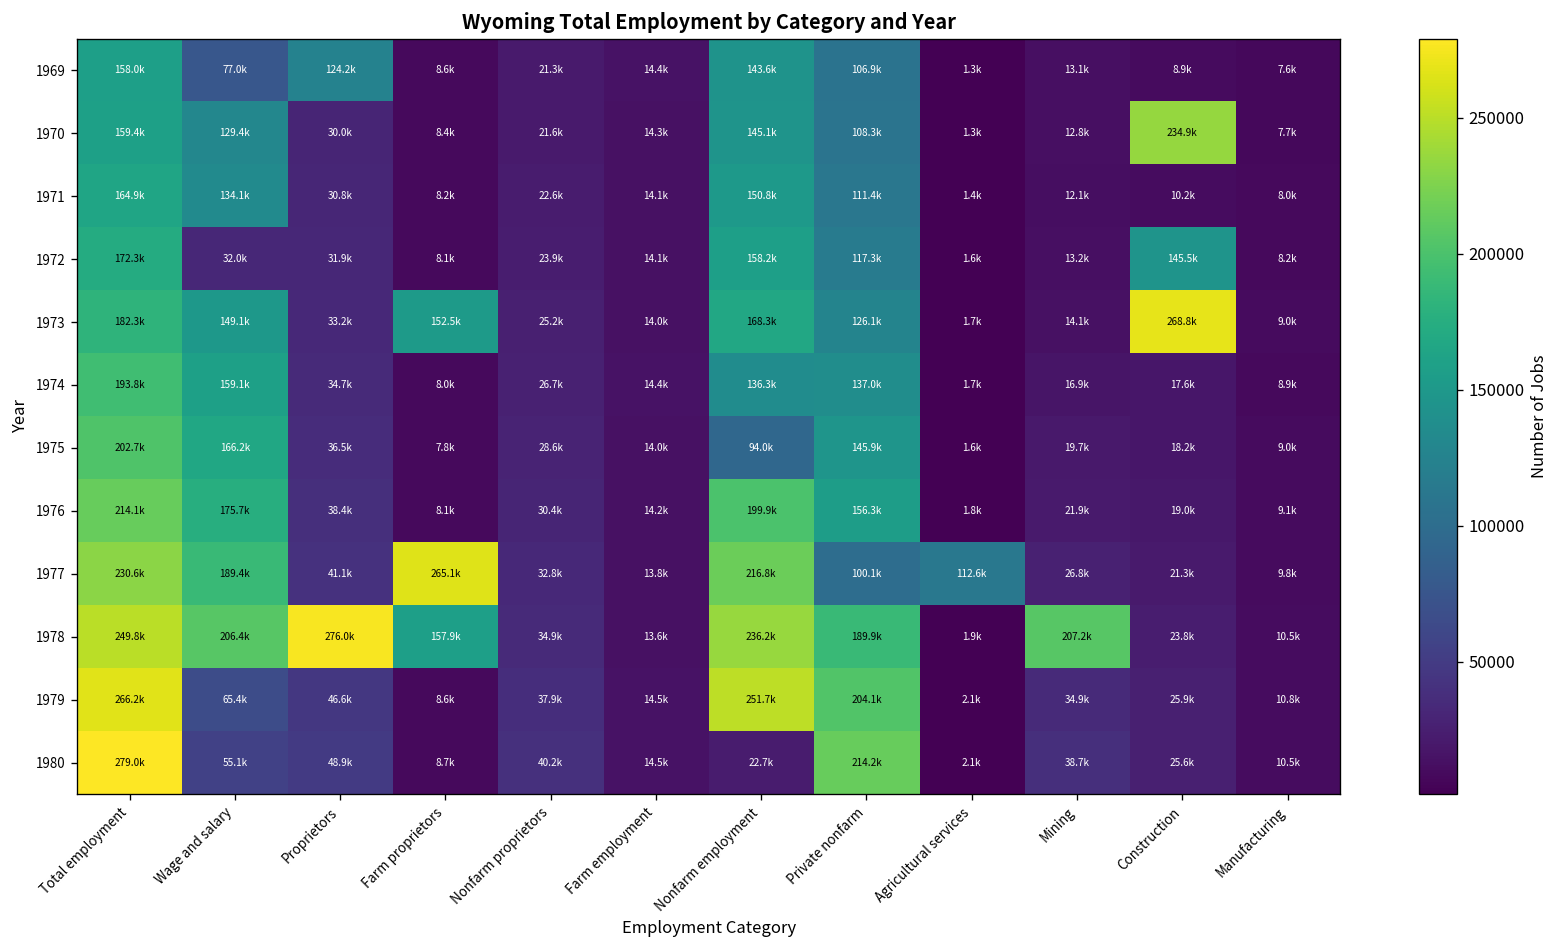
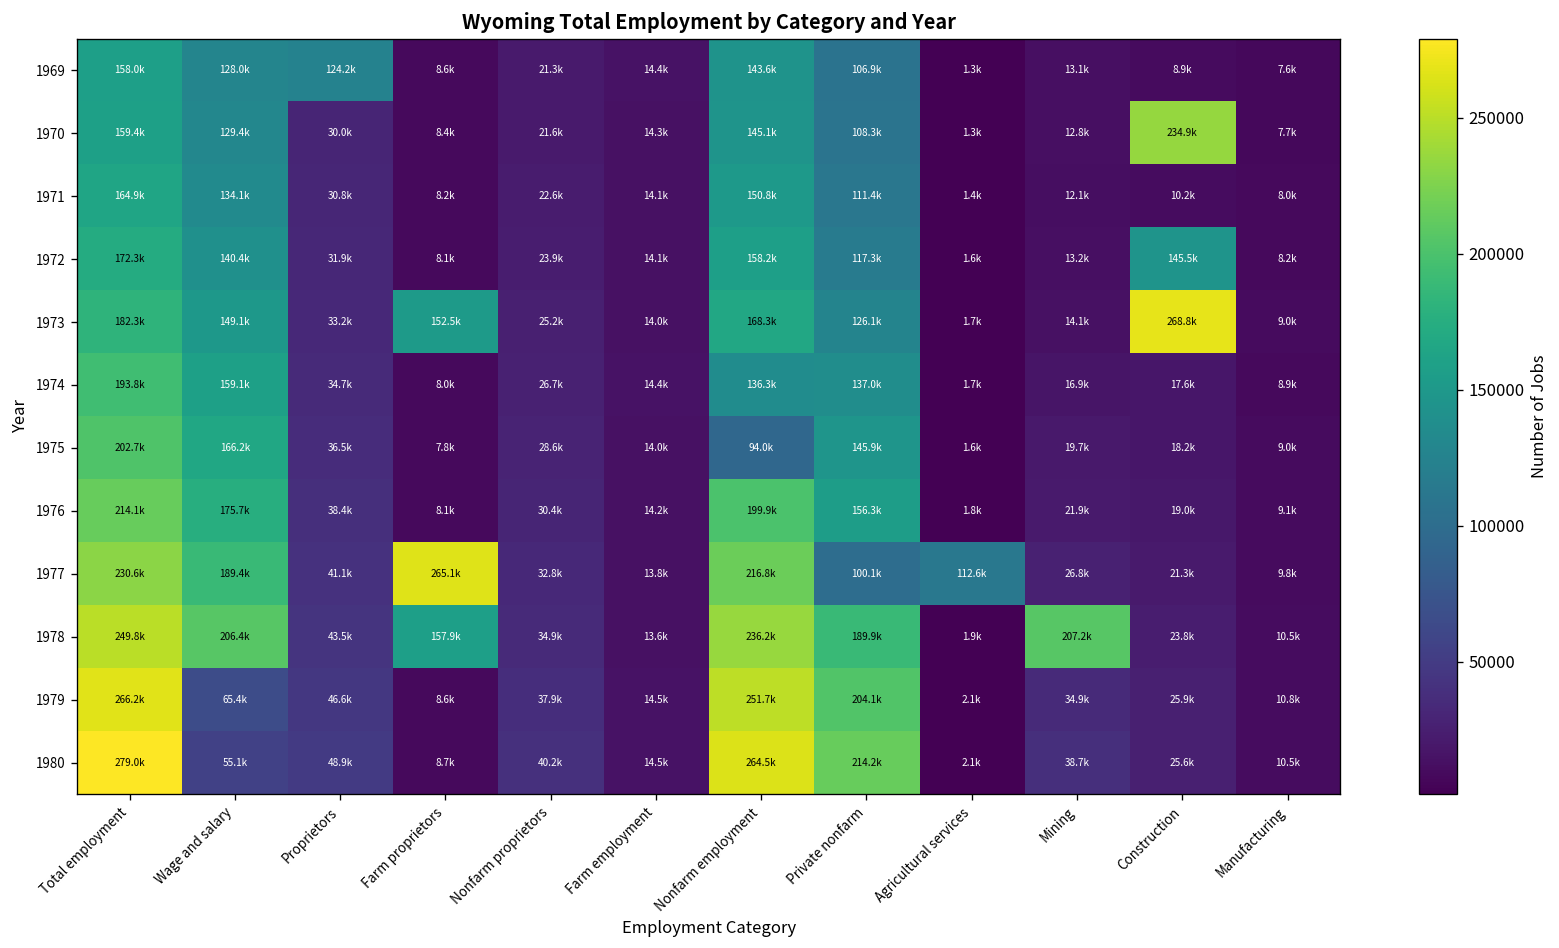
  {
    "1969": {
      "Total employment": "158.0k",
-     "Wage and salary": "77.0k",
+     "Wage and salary": "128.0k",
      "Proprietors": "124.2k",
      "Farm proprietors": "8.6k",
      "Nonfarm proprietors": "21.3k",
      "Farm employment": "14.4k",
      "Nonfarm employment": "143.6k",
      "Private nonfarm": "106.9k",
      "Agricultural services": "1.3k",
      "Mining": "13.1k",
      "Construction": "8.9k",
      "Manufacturing": "7.6k"
    },
    "1970": {
      "Total employment": "159.4k",
      "Wage and salary": "129.4k",
      "Proprietors": "30.0k",
      "Farm proprietors": "8.4k",
      "Nonfarm proprietors": "21.6k",
      "Farm employment": "14.3k",
      "Nonfarm employment": "145.1k",
      "Private nonfarm": "108.3k",
      "Agricultural services": "1.3k",
      "Mining": "12.8k",
      "Construction": "234.9k",
      "Manufacturing": "7.7k"
    },
    "1971": {
      "Total employment": "164.9k",
      "Wage and salary": "134.1k",
      "Proprietors": "30.8k",
      "Farm proprietors": "8.2k",
      "Nonfarm proprietors": "22.6k",
      "Farm employment": "14.1k",
      "Nonfarm employment": "150.8k",
      "Private nonfarm": "111.4k",
      "Agricultural services": "1.4k",
      "Mining": "12.1k",
      "Construction": "10.2k",
      "Manufacturing": "8.0k"
    },
    "1972": {
      "Total employment": "172.3k",
-     "Wage and salary": "32.0k",
+     "Wage and salary": "140.4k",
      "Proprietors": "31.9k",
      "Farm proprietors": "8.1k",
      "Nonfarm proprietors": "23.9k",
      "Farm employment": "14.1k",
      "Nonfarm employment": "158.2k",
      "Private nonfarm": "117.3k",
      "Agricultural services": "1.6k",
      "Mining": "13.2k",
      "Construction": "145.5k",
      "Manufacturing": "8.2k"
    },
    "1973": {
      "Total employment": "182.3k",
      "Wage and salary": "149.1k",
      "Proprietors": "33.2k",
      "Farm proprietors": "152.5k",
      "Nonfarm proprietors": "25.2k",
      "Farm employment": "14.0k",
      "Nonfarm employment": "168.3k",
      "Private nonfarm": "126.1k",
      "Agricultural services": "1.7k",
      "Mining": "14.1k",
      "Construction": "268.8k",
      "Manufacturing": "9.0k"
    },
    "1974": {
      "Total employment": "193.8k",
      "Wage and salary": "159.1k",
      "Proprietors": "34.7k",
      "Farm proprietors": "8.0k",
      "Nonfarm proprietors": "26.7k",
      "Farm employment": "14.4k",
      "Nonfarm employment": "136.3k",
      "Private nonfarm": "137.0k",
      "Agricultural services": "1.7k",
      "Mining": "16.9k",
      "Construction": "17.6k",
      "Manufacturing": "8.9k"
    },
    "1975": {
      "Total employment": "202.7k",
      "Wage and salary": "166.2k",
      "Proprietors": "36.5k",
      "Farm proprietors": "7.8k",
      "Nonfarm proprietors": "28.6k",
      "Farm employment": "14.0k",
      "Nonfarm employment": "94.0k",
      "Private nonfarm": "145.9k",
      "Agricultural services": "1.6k",
      "Mining": "19.7k",
      "Construction": "18.2k",
      "Manufacturing": "9.0k"
    },
    "1976": {
      "Total employment": "214.1k",
      "Wage and salary": "175.7k",
      "Proprietors": "38.4k",
      "Farm proprietors": "8.1k",
      "Nonfarm proprietors": "30.4k",
      "Farm employment": "14.2k",
      "Nonfarm employment": "199.9k",
      "Private nonfarm": "156.3k",
      "Agricultural services": "1.8k",
      "Mining": "21.9k",
      "Construction": "19.0k",
      "Manufacturing": "9.1k"
    },
    "1977": {
      "Total employment": "230.6k",
      "Wage and salary": "189.4k",
      "Proprietors": "41.1k",
      "Farm proprietors": "265.1k",
      "Nonfarm proprietors": "32.8k",
      "Farm employment": "13.8k",
      "Nonfarm employment": "216.8k",
      "Private nonfarm": "100.1k",
      "Agricultural services": "112.6k",
      "Mining": "26.8k",
      "Construction": "21.3k",
      "Manufacturing": "9.8k"
    },
    "1978": {
      "Total employment": "249.8k",
      "Wage and salary": "206.4k",
-     "Proprietors": "276.0k",
+     "Proprietors": "43.5k",
      "Farm proprietors": "157.9k",
      "Nonfarm proprietors": "34.9k",
      "Farm employment": "13.6k",
      "Nonfarm employment": "236.2k",
      "Private nonfarm": "189.9k",
      "Agricultural services": "1.9k",
      "Mining": "207.2k",
      "Construction": "23.8k",
      "Manufacturing": "10.5k"
    },
    "1979": {
      "Total employment": "266.2k",
      "Wage and salary": "65.4k",
      "Proprietors": "46.6k",
      "Farm proprietors": "8.6k",
      "Nonfarm proprietors": "37.9k",
      "Farm employment": "14.5k",
      "Nonfarm employment": "251.7k",
      "Private nonfarm": "204.1k",
      "Agricultural services": "2.1k",
      "Mining": "34.9k",
      "Construction": "25.9k",
      "Manufacturing": "10.8k"
    },
    "1980": {
      "Total employment": "279.0k",
      "Wage and salary": "55.1k",
      "Proprietors": "48.9k",
      "Farm proprietors": "8.7k",
      "Nonfarm proprietors": "40.2k",
      "Farm employment": "14.5k",
-     "Nonfarm employment": "22.7k",
+     "Nonfarm employment": "264.5k",
      "Private nonfarm": "214.2k",
      "Agricultural services": "2.1k",
      "Mining": "38.7k",
      "Construction": "25.6k",
      "Manufacturing": "10.5k"
    }
  }
